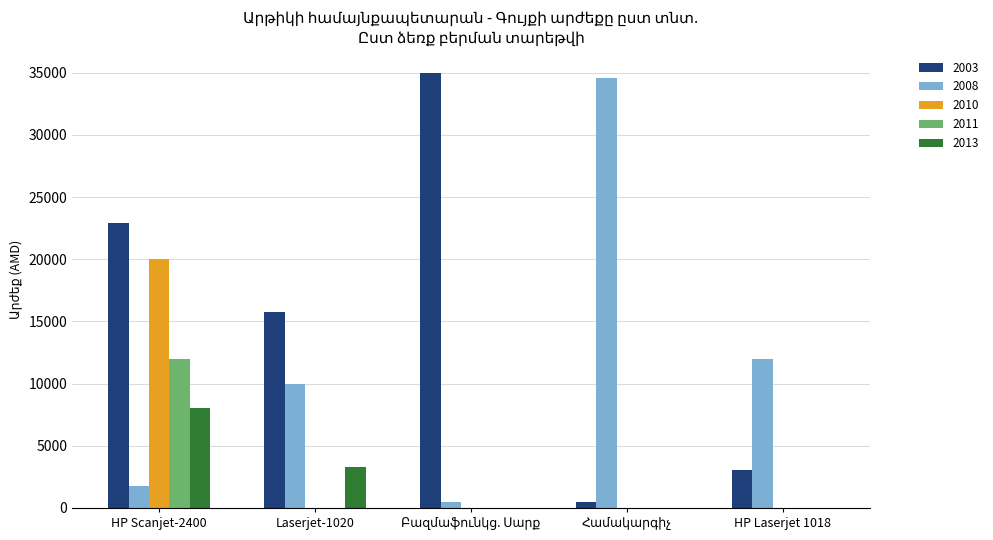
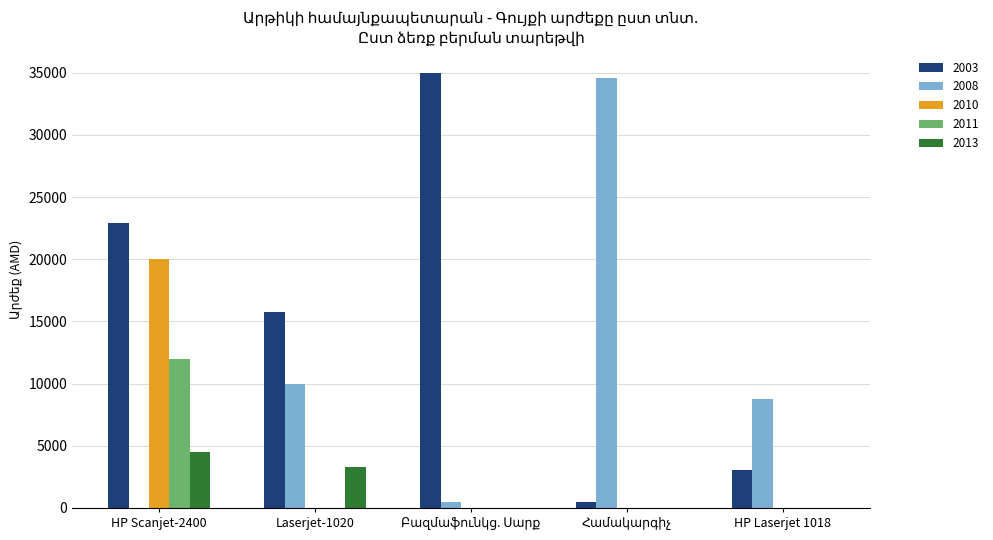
  {
    "2003": {
      "HP Scanjet-2400": 22900,
      "Laserjet-1020": 15700,
      "Բազմաֆունկց. Սարք": 35000,
      "Համակարգիչ": 500,
      "HP Laserjet 1018": 3100
    },
    "2008": {
-     "HP Scanjet-2400": 1700,
+     "HP Scanjet-2400": 0,
      "Laserjet-1020": 10000,
      "Բազմաֆունկց. Սարք": 500,
      "Համակարգիչ": 34600,
-     "HP Laserjet 1018": 12000
+     "HP Laserjet 1018": 8800
    },
    "2010": {
      "HP Scanjet-2400": 20000,
      "Laserjet-1020": 0,
      "Բազմաֆունկց. Սարք": 0,
      "Համակարգիչ": 0,
      "HP Laserjet 1018": 0
    },
    "2011": {
      "HP Scanjet-2400": 12000,
      "Laserjet-1020": 0,
      "Բազմաֆունկց. Սարք": 0,
      "Համակարգիչ": 0,
      "HP Laserjet 1018": 0
    },
    "2013": {
-     "HP Scanjet-2400": 8000,
+     "HP Scanjet-2400": 4500,
      "Laserjet-1020": 3300,
      "Բազմաֆունկց. Սարք": 0,
      "Համակարգիչ": 0,
      "HP Laserjet 1018": 0
    }
  }
